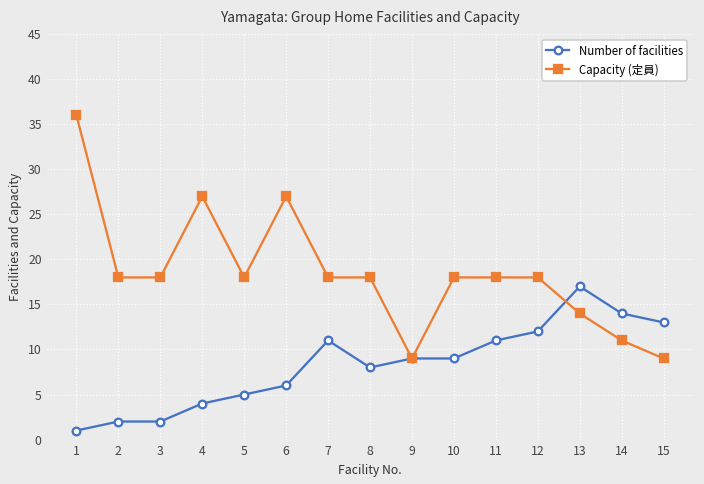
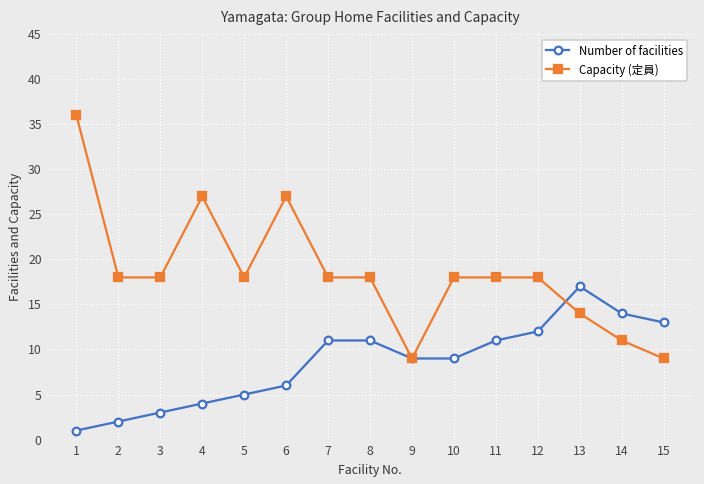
  {
    "Number of facilities": {
      "1": 1,
      "2": 2,
-     "3": 2,
+     "3": 3,
      "4": 4,
      "5": 5,
      "6": 6,
      "7": 11,
-     "8": 8,
+     "8": 11,
      "10": 9,
      "11": 11,
      "12": 12,
      "13": 17,
      "14": 14,
      "15": 13
    },
    "Capacity (定員)": {
      "1": 36,
      "2": 18,
      "3": 18,
      "4": 27,
      "5": 18,
      "6": 27,
      "7": 18,
      "8": 18,
      "10": 18,
      "11": 18,
      "12": 18,
      "13": 14,
      "14": 11,
      "15": 9
    }
  }
